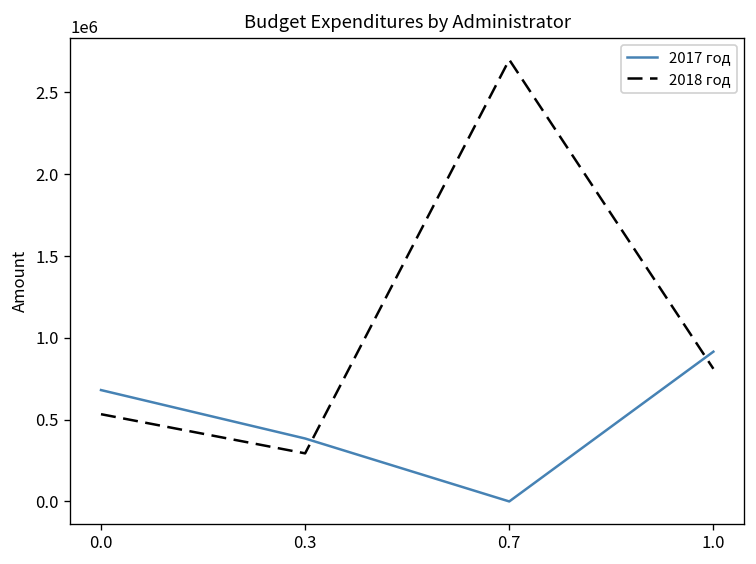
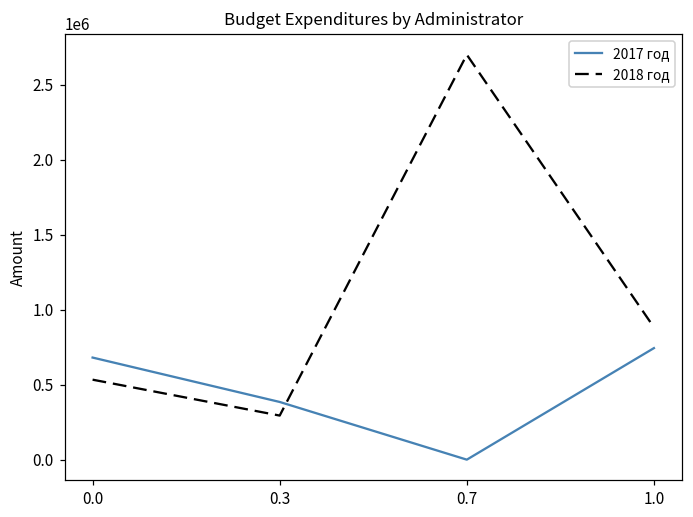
  {
    "2017 год": {
      "0.0": 680000,
      "0.3": 380000,
      "0.7": 0,
-     "1.0": 920000
+     "1.0": 740000
    },
    "2018 год": {
      "0.0": 530000,
      "0.3": 290000,
      "0.7": 2700000,
-     "1.0": 810000
+     "1.0": 880000
    }
  }
